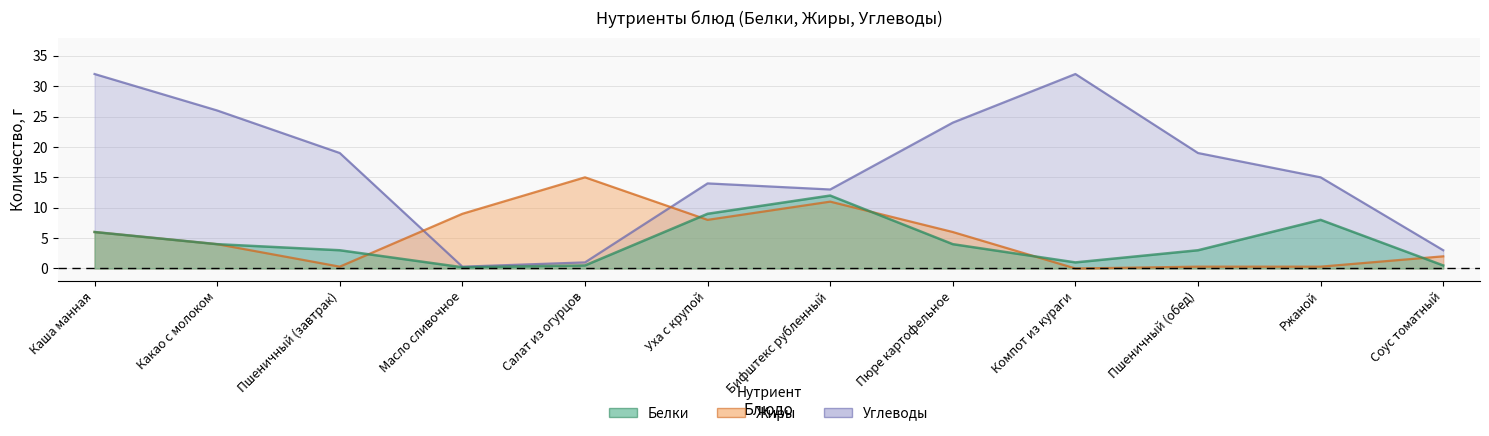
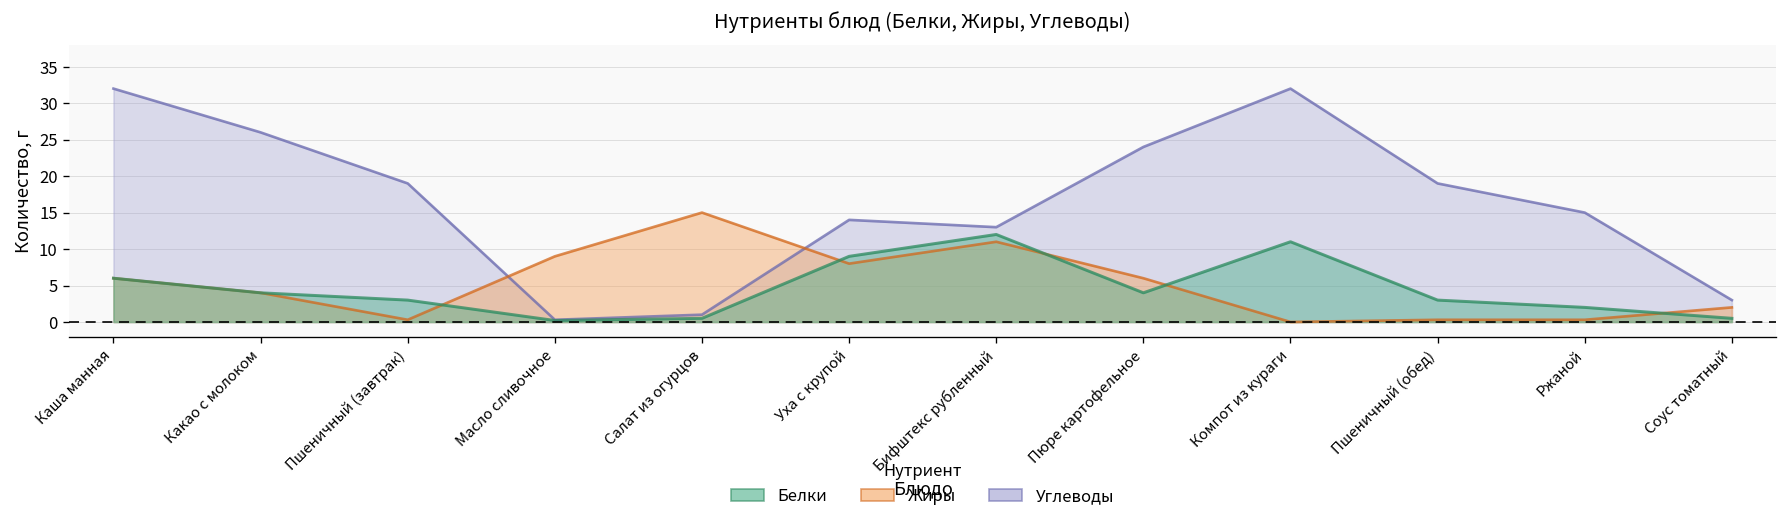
  {
    "Углеводы": {
      "Каша манная": 32,
      "Какао с молоком": 26,
      "Пшеничный (завтрак)": 19,
      "Салат из огурцов": 1,
      "Уха с крупой": 14,
      "Бифштекс рубленный": 13,
      "Пюре картофельное": 24,
      "Компот из кураги": 32,
      "Пшеничный (обед)": 19,
      "Ржаной": 15,
      "Соус томатный": 3
    },
    "Жиры": {
      "Пшеничный (завтрак)": 0,
      "Масло сливочное": 9,
      "Салат из огурцов": 15,
      "Уха с крупой": 8,
      "Бифштекс рубленный": 11,
      "Пюре картофельное": 6,
      "Компот из кураги": 0,
      "Пшеничный (обед)": 0,
      "Ржаной": 0,
      "Соус томатный": 2
    },
    "Белки": {
      "Пшеничный (завтрак)": 3,
      "Салат из огурцов": 1,
      "Уха с крупой": 9,
      "Бифштекс рубленный": 12,
      "Пюре картофельное": 4,
-     "Компот из кураги": 1,
+     "Компот из кураги": 11,
      "Пшеничный (обед)": 3,
-     "Ржаной": 8,
+     "Ржаной": 2,
      "Соус томатный": 1
    }
  }
